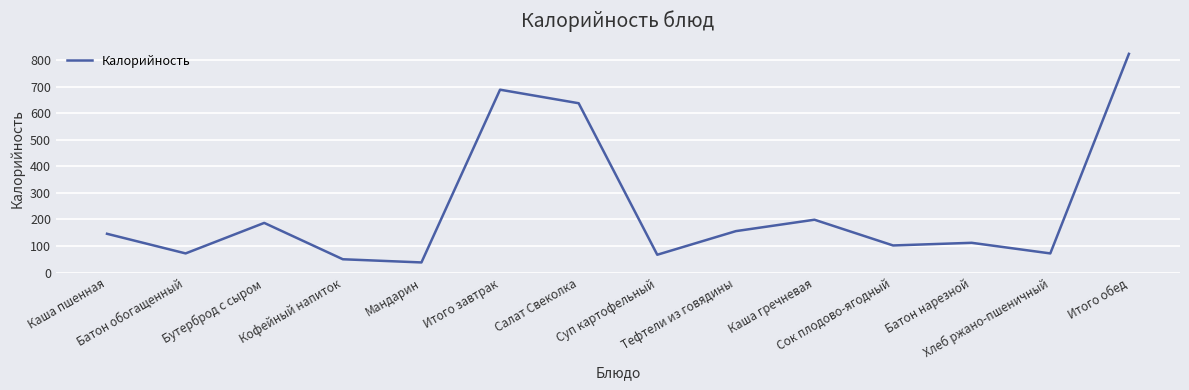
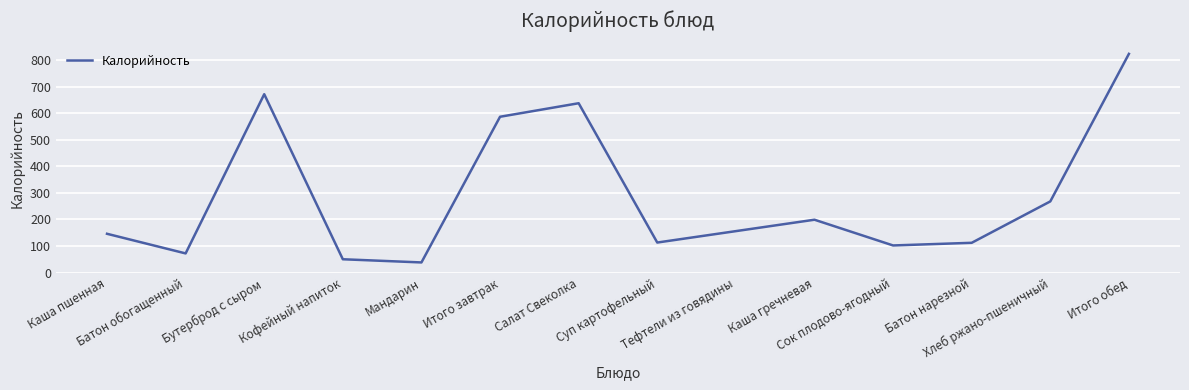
  {
    "Каша пшенная": 150,
    "Батон обогащенный": 70,
-   "Бутерброд с сыром": 190,
+   "Бутерброд с сыром": 670,
    "Кофейный напиток": 50,
    "Мандарин": 40,
-   "Итого завтрак": 690,
+   "Итого завтрак": 590,
    "Салат Свеколка": 640,
-   "Суп картофельный": 70,
+   "Суп картофельный": 110,
    "Тефтели из говядины": 160,
    "Каша гречневая": 200,
    "Сок плодово-ягодный": 100,
    "Батон нарезной": 110,
-   "Хлеб ржано-пшеничный": 70,
+   "Хлеб ржано-пшеничный": 270,
    "Итого обед": 820
  }
